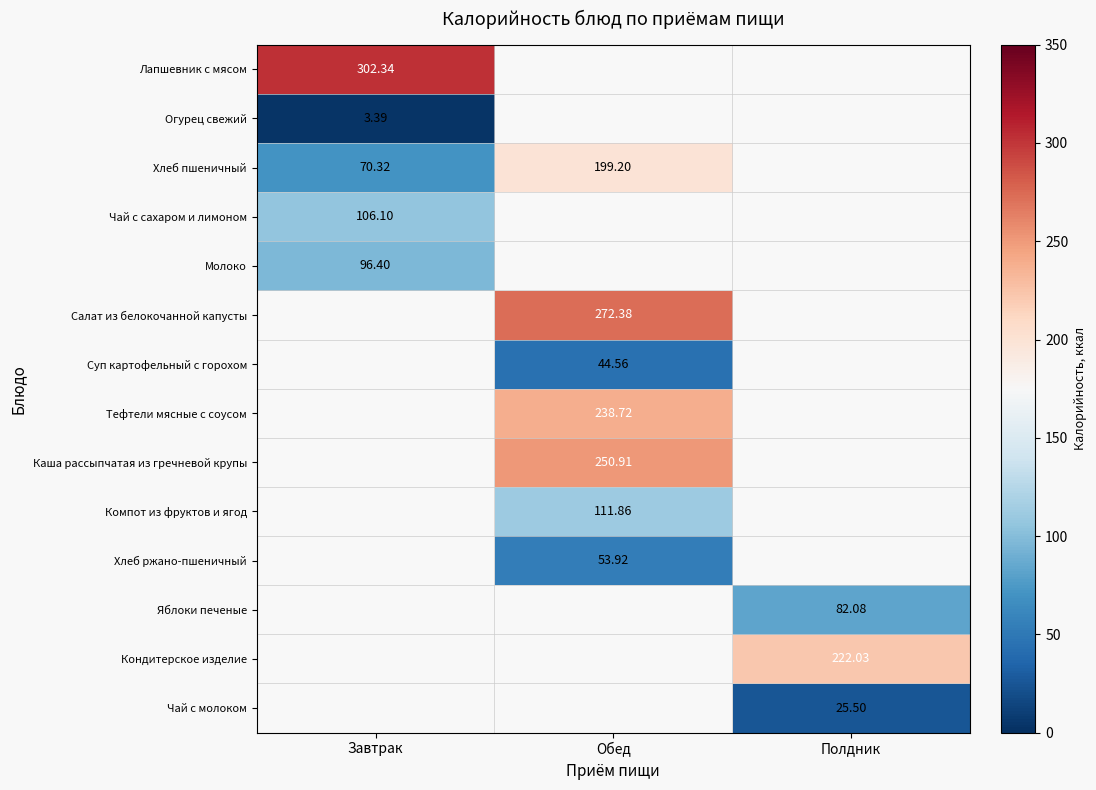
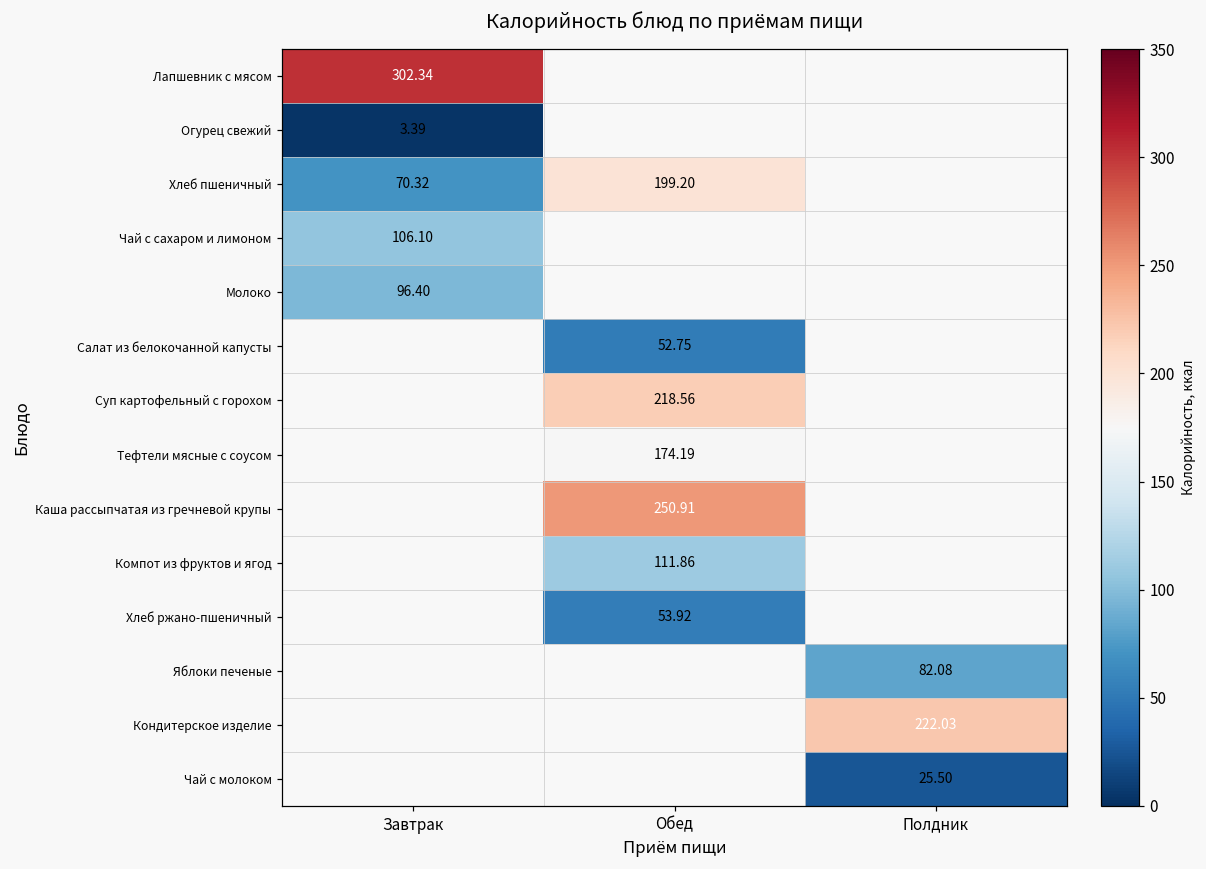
  {
    "Лапшевник с мясом": {
      "Завтрак": 302.34
    },
    "Огурец свежий": {
      "Завтрак": 3.39
    },
    "Хлеб пшеничный": {
      "Завтрак": 70.32,
      "Обед": 199.20
    },
    "Чай с сахаром и лимоном": {
      "Завтрак": 106.10
    },
    "Молоко": {
      "Завтрак": 96.40
    },
    "Салат из белокочанной капусты": {
-     "Обед": 272.38
+     "Обед": 52.75
    },
    "Суп картофельный с горохом": {
-     "Обед": 44.56
+     "Обед": 218.56
    },
    "Тефтели мясные с соусом": {
-     "Обед": 238.72
+     "Обед": 174.19
    },
    "Каша рассыпчатая из гречневой крупы": {
      "Обед": 250.91
    },
    "Компот из фруктов и ягод": {
      "Обед": 111.86
    },
    "Хлеб ржано-пшеничный": {
      "Обед": 53.92
    },
    "Яблоки печеные": {
      "Полдник": 82.08
    },
    "Кондитерское изделие": {
      "Полдник": 222.03
    },
    "Чай с молоком": {
      "Полдник": 25.50
    }
  }
